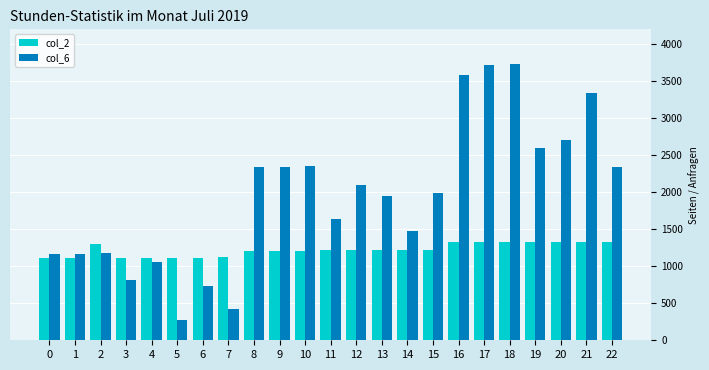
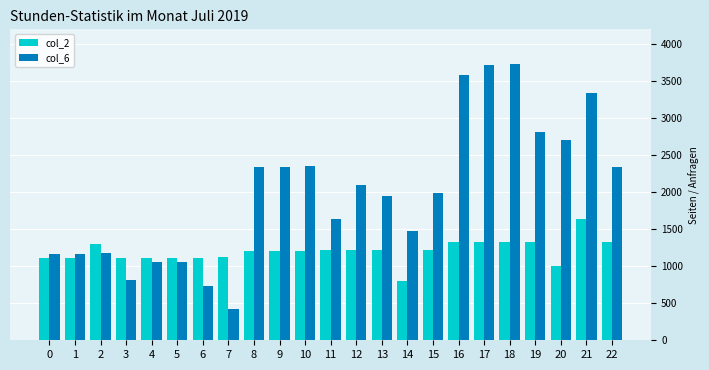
  {
    "col_2": {
      "0": 1100,
      "1": 1100,
      "2": 1300,
      "3": 1100,
      "4": 1100,
      "5": 1100,
      "6": 1100,
      "7": 1100,
      "8": 1200,
      "9": 1200,
      "10": 1200,
      "11": 1200,
      "12": 1200,
      "13": 1200,
-     "14": 1200,
+     "14": 800,
      "15": 1200,
      "16": 1300,
      "17": 1300,
      "18": 1300,
      "19": 1300,
-     "20": 1300,
-     "21": 1300,
+     "20": 1000,
+     "21": 1600,
      "22": 1300
    },
    "col_6": {
      "0": 1200,
      "1": 1200,
      "2": 1200,
      "3": 800,
      "4": 1100,
-     "5": 300,
+     "5": 1100,
      "6": 700,
      "7": 400,
      "8": 2300,
      "9": 2300,
      "10": 2300,
      "11": 1600,
      "12": 2100,
      "13": 1900,
      "14": 1500,
      "15": 2000,
      "16": 3600,
      "17": 3700,
      "18": 3700,
-     "19": 2600,
+     "19": 2800,
      "20": 2700,
      "21": 3300,
      "22": 2300
    }
  }
